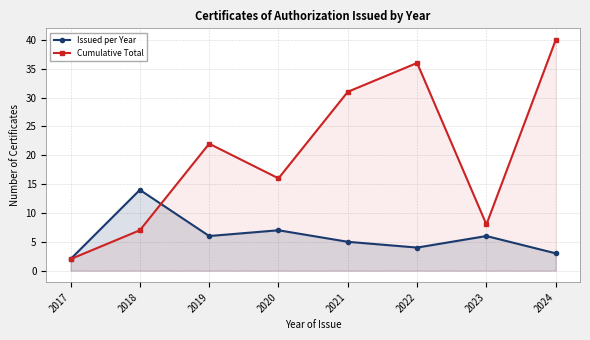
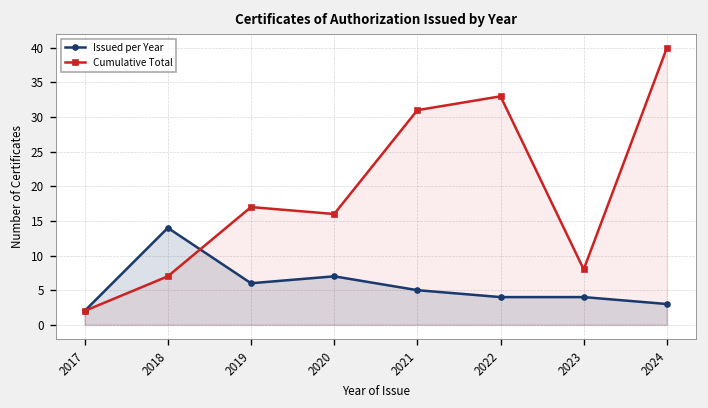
  {
    "Issued per Year": {
      "2018": 14,
      "2019": 6,
      "2020": 7,
      "2021": 5,
      "2022": 4,
-     "2023": 6,
+     "2023": 4,
      "2024": 3
    },
    "Cumulative Total": {
      "2018": 7,
-     "2019": 22,
+     "2019": 17,
      "2020": 16,
      "2021": 31,
-     "2022": 36,
+     "2022": 33,
      "2023": 8,
      "2024": 40
    }
  }
